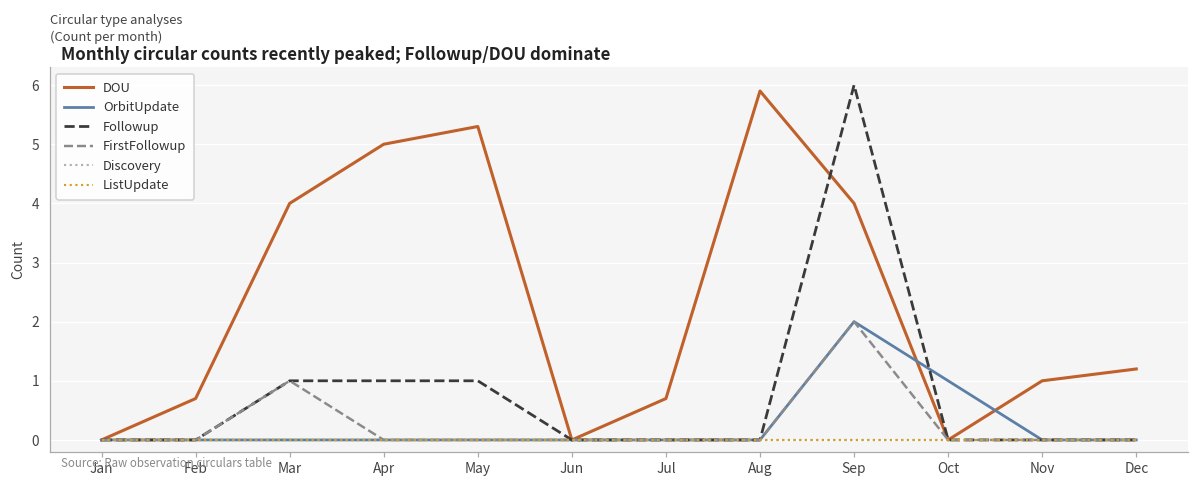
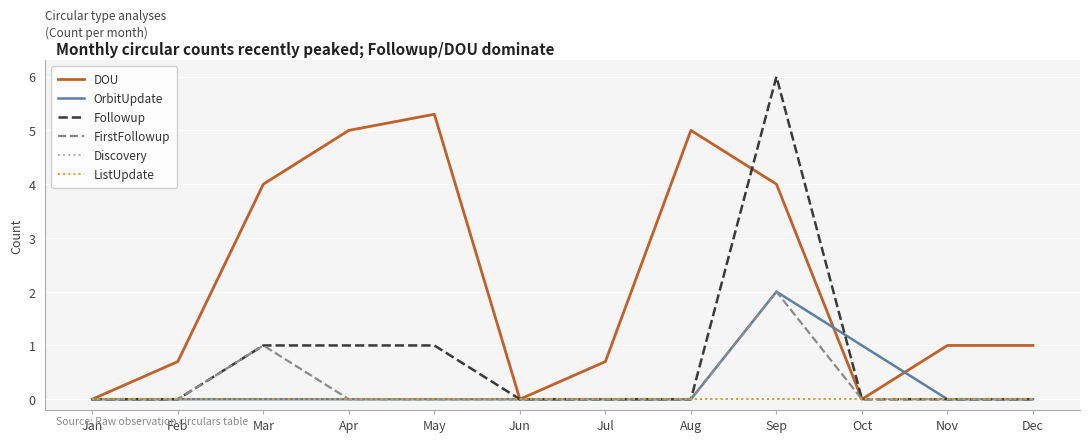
  {
    "DOU": {
      "Feb": 0.7,
      "Mar": 4.0,
      "Apr": 5.0,
      "May": 5.3,
      "Jul": 0.7,
-     "Aug": 5.9,
+     "Aug": 5.0,
      "Sep": 4.0,
      "Nov": 1.0,
-     "Dec": 1.2
+     "Dec": 1.0
    },
    "Followup": {
      "Apr": 1.0,
      "May": 1.0,
      "Sep": 6.0
    },
    "ListUpdate": {
      "Sep": 0.0
    }
  }
